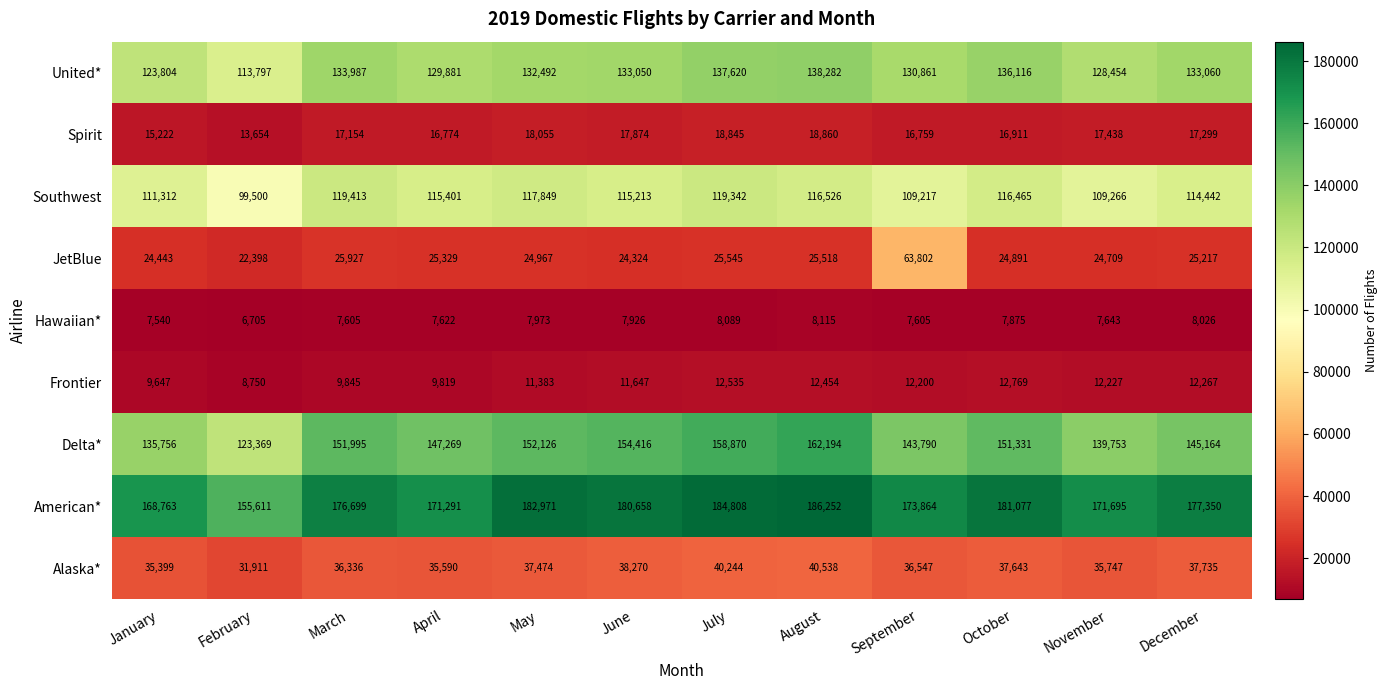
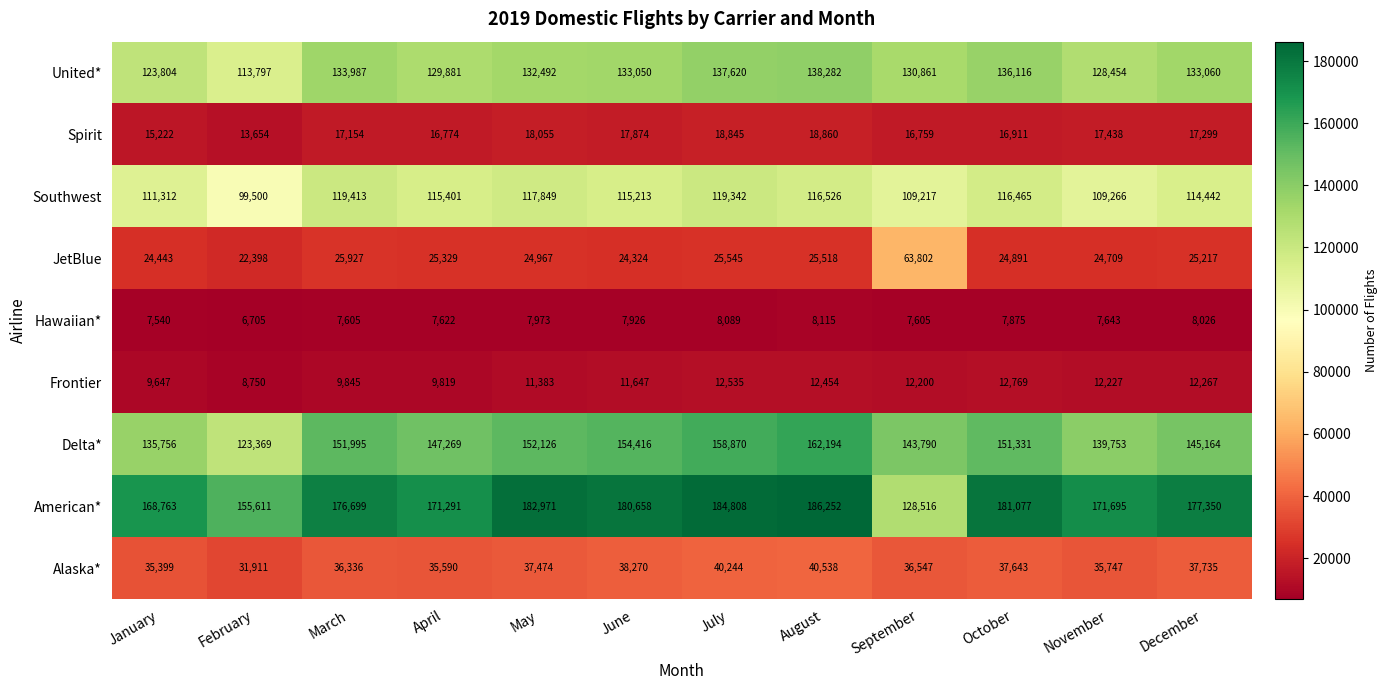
  {
    "United*": {
      "January": "123,804",
      "February": "113,797",
      "March": "133,987",
      "April": "129,881",
      "May": "132,492",
      "June": "133,050",
      "July": "137,620",
      "August": "138,282",
      "September": "130,861",
      "October": "136,116",
      "November": "128,454",
      "December": "133,060"
    },
    "Spirit": {
      "January": "15,222",
      "February": "13,654",
      "March": "17,154",
      "April": "16,774",
      "May": "18,055",
      "June": "17,874",
      "July": "18,845",
      "August": "18,860",
      "September": "16,759",
      "October": "16,911",
      "November": "17,438",
      "December": "17,299"
    },
    "Southwest": {
      "January": "111,312",
      "February": "99,500",
      "March": "119,413",
      "April": "115,401",
      "May": "117,849",
      "June": "115,213",
      "July": "119,342",
      "August": "116,526",
      "September": "109,217",
      "October": "116,465",
      "November": "109,266",
      "December": "114,442"
    },
    "JetBlue": {
      "January": "24,443",
      "February": "22,398",
      "March": "25,927",
      "April": "25,329",
      "May": "24,967",
      "June": "24,324",
      "July": "25,545",
      "August": "25,518",
      "September": "63,802",
      "October": "24,891",
      "November": "24,709",
      "December": "25,217"
    },
    "Hawaiian*": {
      "January": "7,540",
      "February": "6,705",
      "March": "7,605",
      "April": "7,622",
      "May": "7,973",
      "June": "7,926",
      "July": "8,089",
      "August": "8,115",
      "September": "7,605",
      "October": "7,875",
      "November": "7,643",
      "December": "8,026"
    },
    "Frontier": {
      "January": "9,647",
      "February": "8,750",
      "March": "9,845",
      "April": "9,819",
      "May": "11,383",
      "June": "11,647",
      "July": "12,535",
      "August": "12,454",
      "September": "12,200",
      "October": "12,769",
      "November": "12,227",
      "December": "12,267"
    },
    "Delta*": {
      "January": "135,756",
      "February": "123,369",
      "March": "151,995",
      "April": "147,269",
      "May": "152,126",
      "June": "154,416",
      "July": "158,870",
      "August": "162,194",
      "September": "143,790",
      "October": "151,331",
      "November": "139,753",
      "December": "145,164"
    },
    "American*": {
      "January": "168,763",
      "February": "155,611",
      "March": "176,699",
      "April": "171,291",
      "May": "182,971",
      "June": "180,658",
      "July": "184,808",
      "August": "186,252",
-     "September": "173,864",
+     "September": "128,516",
      "October": "181,077",
      "November": "171,695",
      "December": "177,350"
    },
    "Alaska*": {
      "January": "35,399",
      "February": "31,911",
      "March": "36,336",
      "April": "35,590",
      "May": "37,474",
      "June": "38,270",
      "July": "40,244",
      "August": "40,538",
      "September": "36,547",
      "October": "37,643",
      "November": "35,747",
      "December": "37,735"
    }
  }
